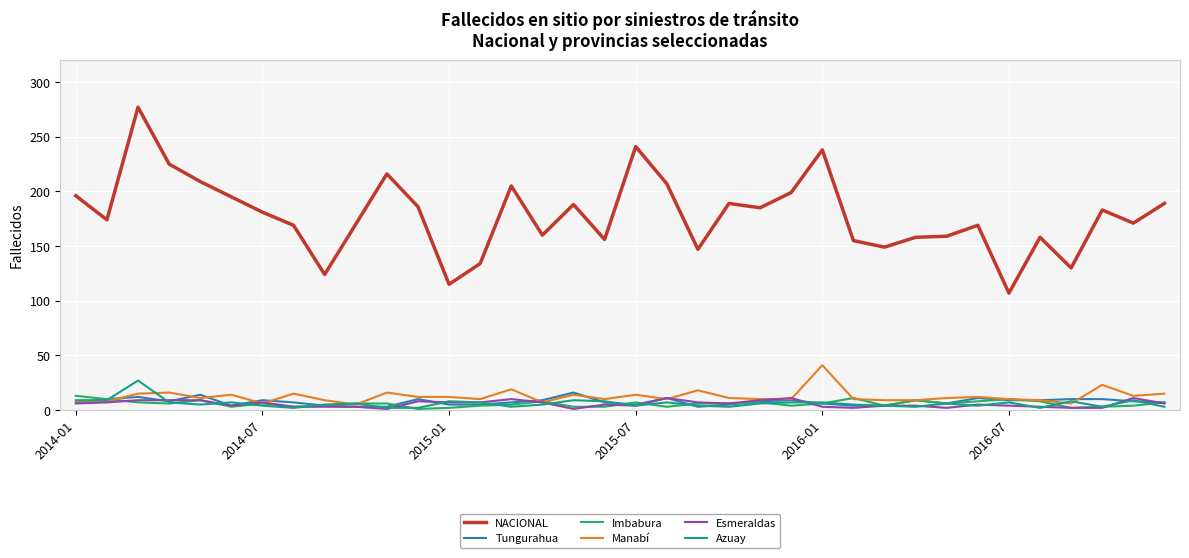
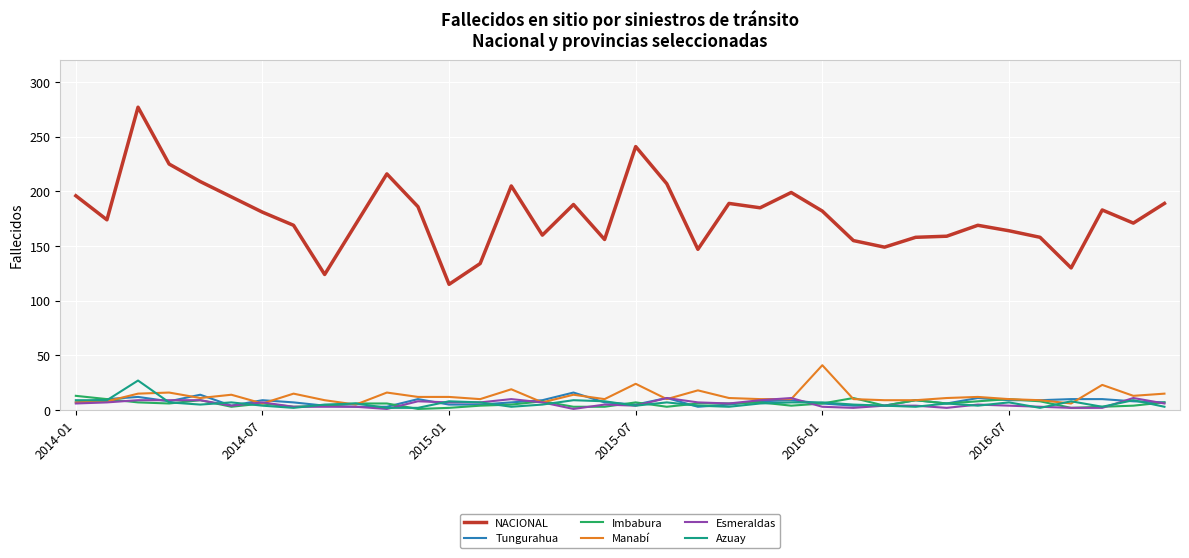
  {
    "NACIONAL": {
      "2014-01": 196,
      "2014-07": 181,
      "2015-01": 115,
      "2015-07": 241,
-     "2016-01": 238,
-     "2016-07": 107
+     "2016-01": 182,
+     "2016-07": 164
    },
    "Manabí": {
      "2015-01": 12,
-     "2015-07": 14,
+     "2015-07": 24,
      "2016-01": 41
    },
    "Esmeraldas": {
      "2016-01": 3,
      "2016-07": 4
    }
  }
